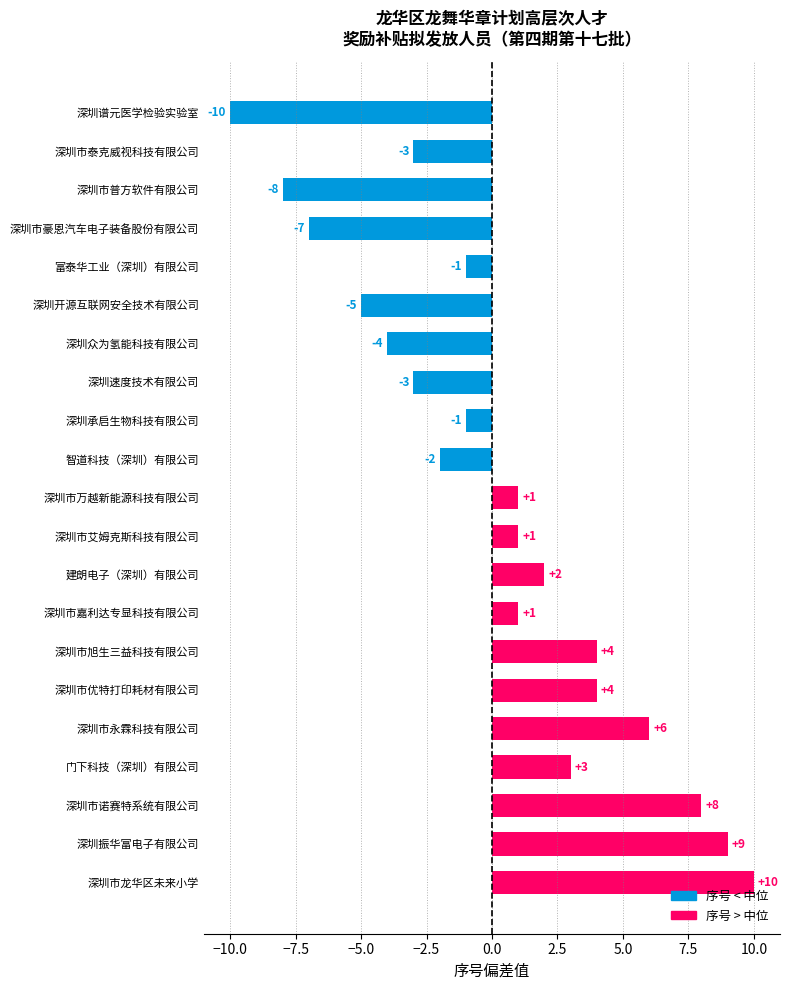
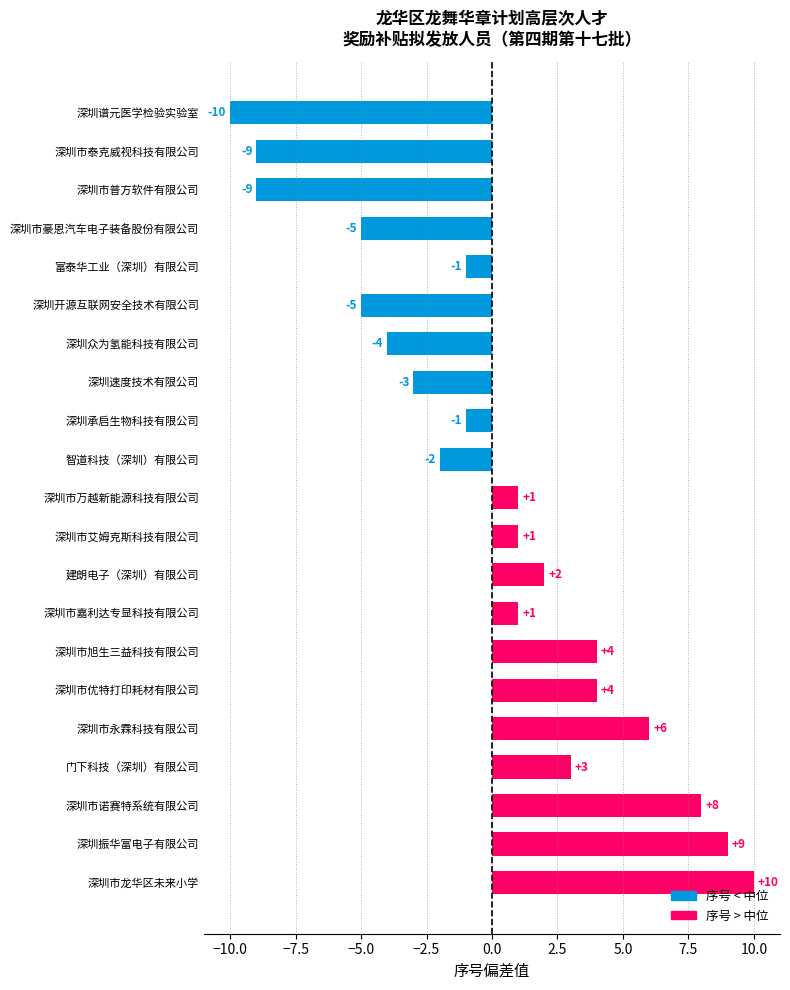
  {
    "深圳谱元医学检验实验室": "-10",
-   "深圳市泰克威视科技有限公司": "-3",
-   "深圳市普方软件有限公司": "-8",
-   "深圳市豪恩汽车电子装备股份有限公司": "-7",
+   "深圳市泰克威视科技有限公司": "-9",
+   "深圳市普方软件有限公司": "-9",
+   "深圳市豪恩汽车电子装备股份有限公司": "-5",
    "富泰华工业（深圳）有限公司": "-1",
    "深圳开源互联网安全技术有限公司": "-5",
    "深圳众为氢能科技有限公司": "-4",
    "深圳速度技术有限公司": "-3",
    "深圳承启生物科技有限公司": "-1",
    "智道科技（深圳）有限公司": "-2",
    "深圳市万越新能源科技有限公司": "+1",
    "深圳市艾姆克斯科技有限公司": "+1",
    "建朗电子（深圳）有限公司": "+2",
    "深圳市嘉利达专显科技有限公司": "+1",
    "深圳市旭生三益科技有限公司": "+4",
    "深圳市优特打印耗材有限公司": "+4",
    "深圳市永霖科技有限公司": "+6",
    "门下科技（深圳）有限公司": "+3",
    "深圳市诺赛特系统有限公司": "+8",
    "深圳振华富电子有限公司": "+9",
    "深圳市龙华区未来小学": "+10"
  }
